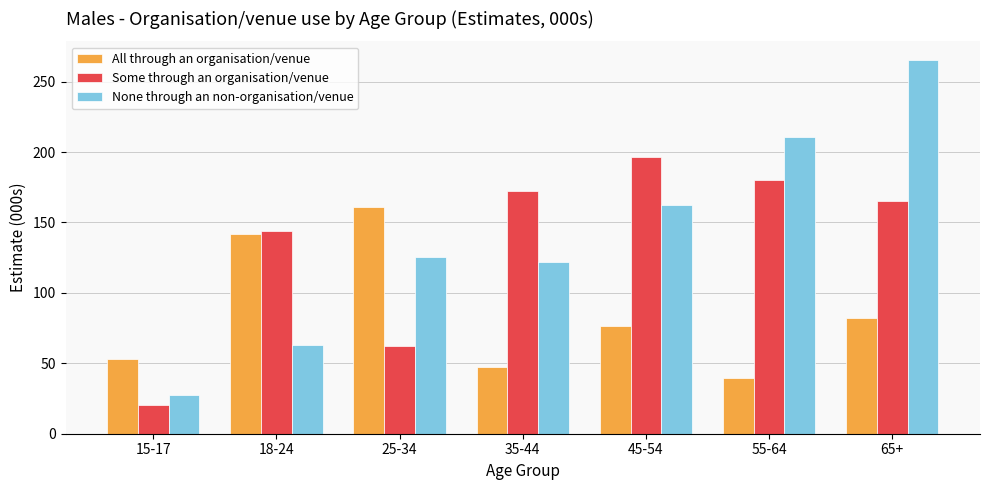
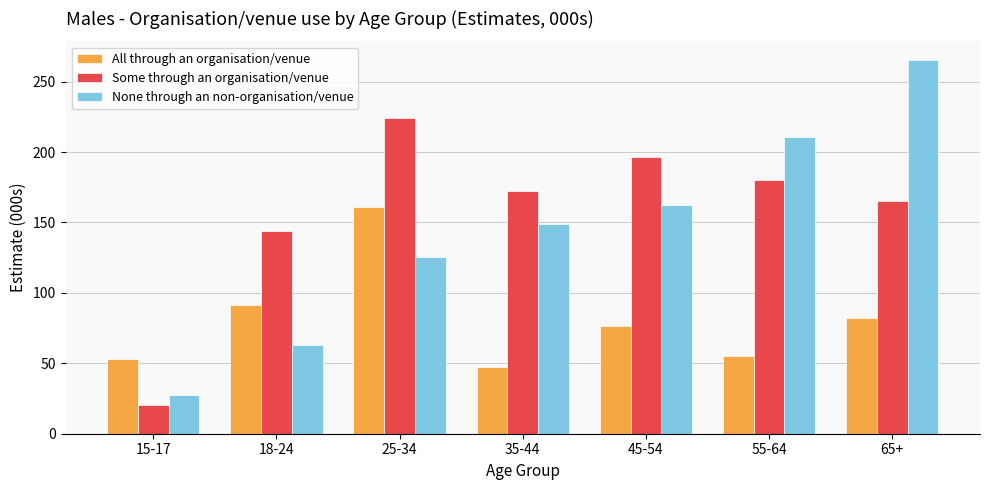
  {
    "All through an organisation/venue": {
      "15-17": 53,
-     "18-24": 142,
+     "18-24": 92,
      "25-34": 161,
      "35-44": 47,
      "45-54": 76,
-     "55-64": 40,
+     "55-64": 56,
      "65+": 82
    },
    "Some through an organisation/venue": {
      "15-17": 20,
      "18-24": 144,
-     "25-34": 62,
+     "25-34": 224,
      "35-44": 172,
      "45-54": 197,
      "55-64": 180,
      "65+": 165
    },
    "None through an non-organisation/venue": {
      "15-17": 28,
      "18-24": 63,
      "25-34": 126,
-     "35-44": 122,
+     "35-44": 149,
      "45-54": 163,
      "55-64": 211,
      "65+": 265
    }
  }
